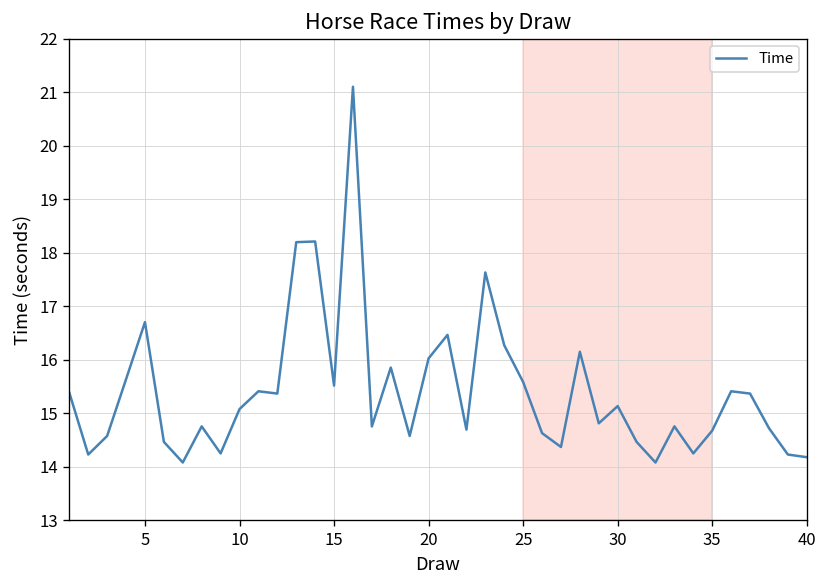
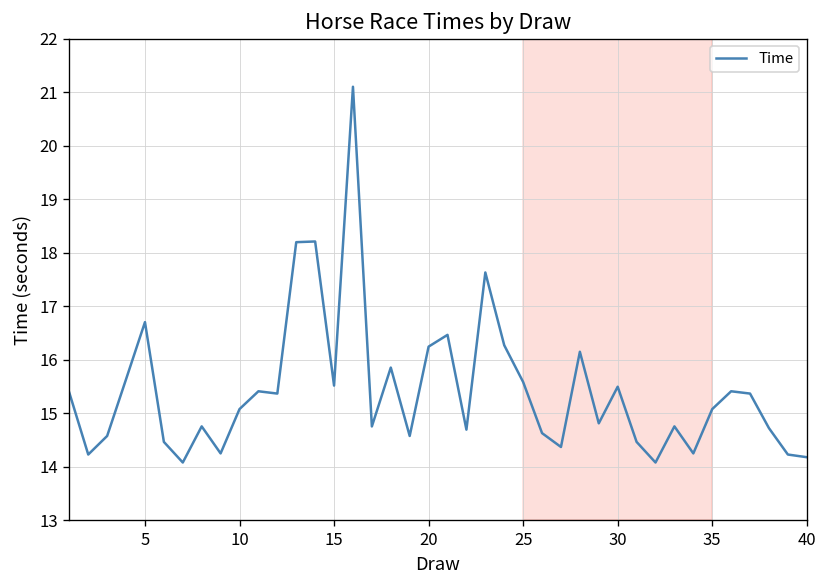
  {
    "5": 16.7,
    "10": 15.1,
    "15": 15.5,
-   "20": 16.0,
+   "20": 16.2,
    "25": 15.6,
-   "30": 15.1,
-   "35": 14.7,
+   "30": 15.5,
+   "35": 15.1,
    "40": 14.2
  }
